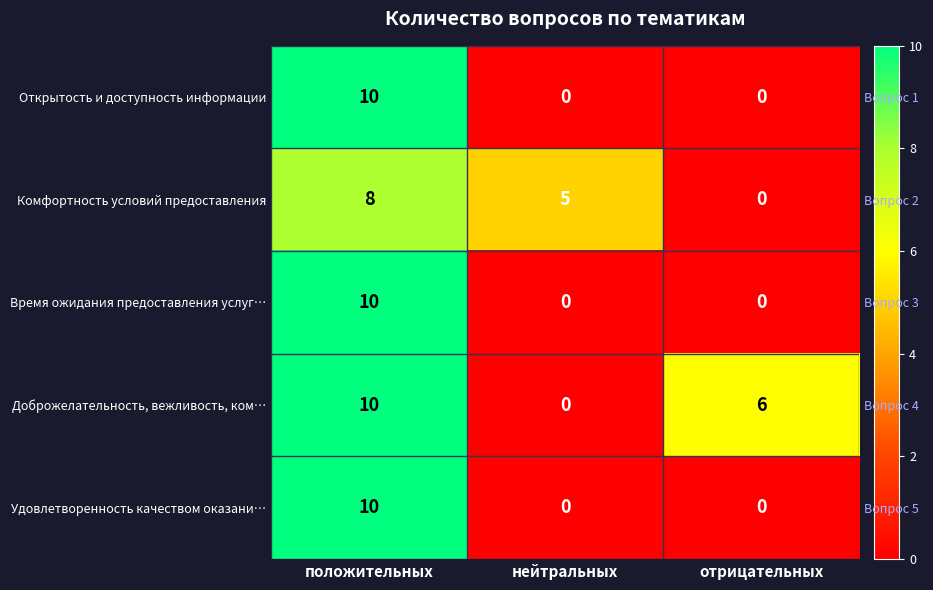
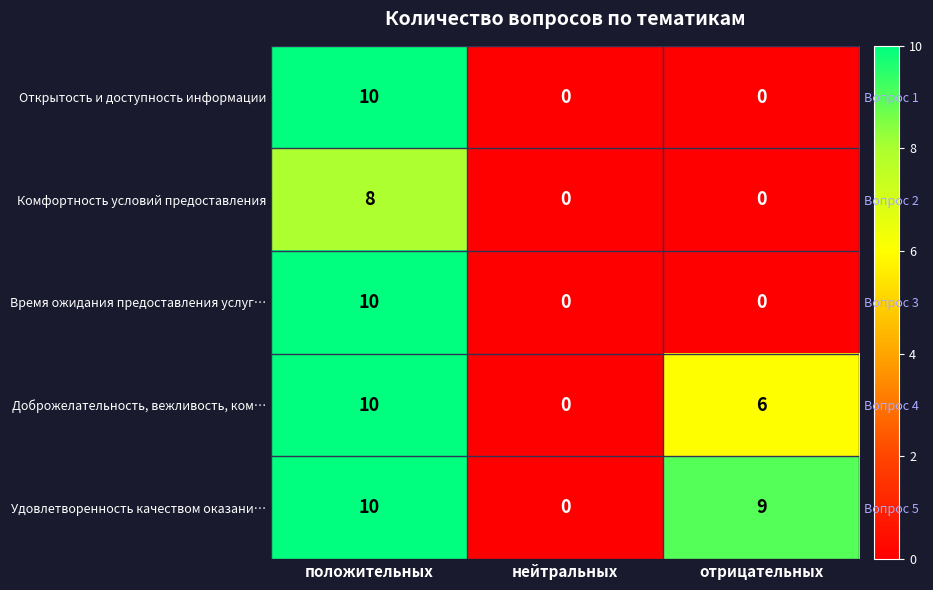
  {
    "Открытость и доступность информации": {
      "положительных": 10,
      "нейтральных": 0,
      "отрицательных": 0
    },
    "Комфортность условий предоставления": {
      "положительных": 8,
-     "нейтральных": 5,
+     "нейтральных": 0,
      "отрицательных": 0
    },
    "Время ожидания предоставления услуг…": {
      "положительных": 10,
      "нейтральных": 0,
      "отрицательных": 0
    },
    "Доброжелательность, вежливость, ком…": {
      "положительных": 10,
      "нейтральных": 0,
      "отрицательных": 6
    },
    "Удовлетворенность качеством оказани…": {
      "положительных": 10,
      "нейтральных": 0,
-     "отрицательных": 0
+     "отрицательных": 9
    }
  }
